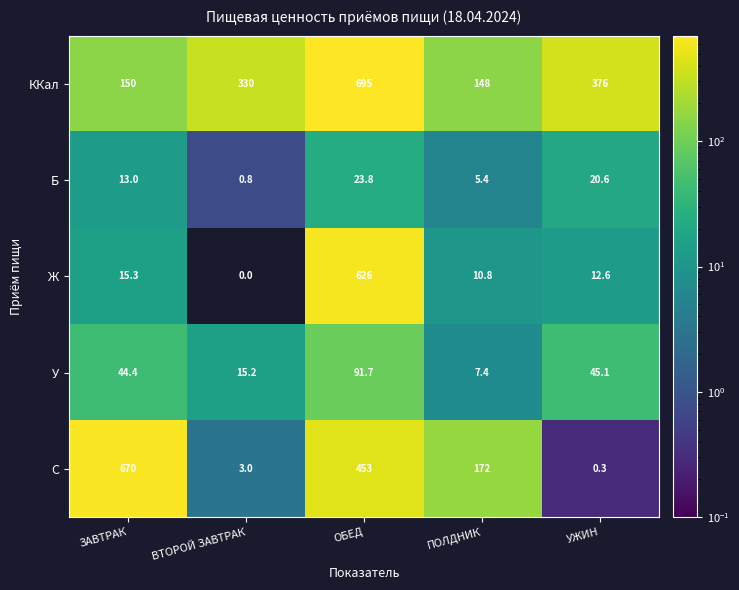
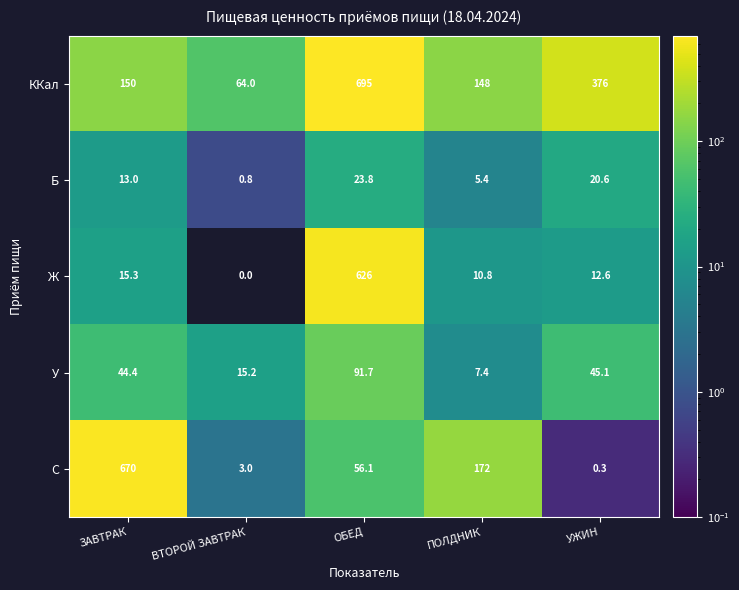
  {
    "ККал": {
      "ЗАВТРАК": 150,
-     "ВТОРОЙ ЗАВТРАК": 330,
+     "ВТОРОЙ ЗАВТРАК": 64.0,
      "ОБЕД": 695,
      "ПОЛДНИК": 148,
      "УЖИН": 376
    },
    "Б": {
      "ЗАВТРАК": 13.0,
      "ВТОРОЙ ЗАВТРАК": 0.8,
      "ОБЕД": 23.8,
      "ПОЛДНИК": 5.4,
      "УЖИН": 20.6
    },
    "Ж": {
      "ЗАВТРАК": 15.3,
      "ВТОРОЙ ЗАВТРАК": 0.0,
      "ОБЕД": 626,
      "ПОЛДНИК": 10.8,
      "УЖИН": 12.6
    },
    "У": {
      "ЗАВТРАК": 44.4,
      "ВТОРОЙ ЗАВТРАК": 15.2,
      "ОБЕД": 91.7,
      "ПОЛДНИК": 7.4,
      "УЖИН": 45.1
    },
    "C": {
      "ЗАВТРАК": 670,
      "ВТОРОЙ ЗАВТРАК": 3.0,
-     "ОБЕД": 453,
+     "ОБЕД": 56.1,
      "ПОЛДНИК": 172,
      "УЖИН": 0.3
    }
  }
